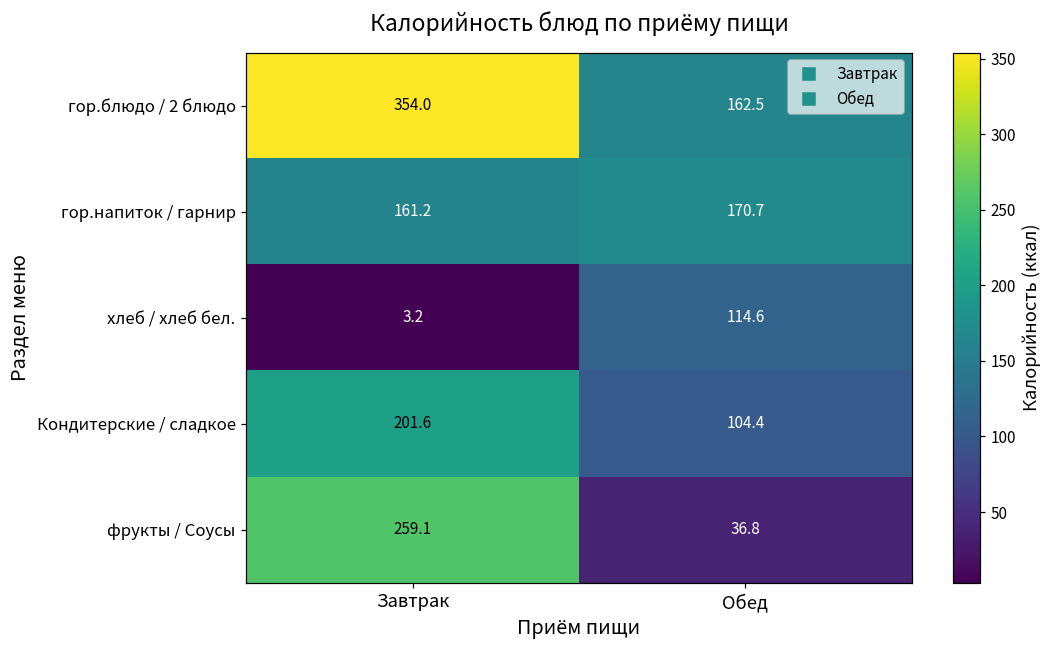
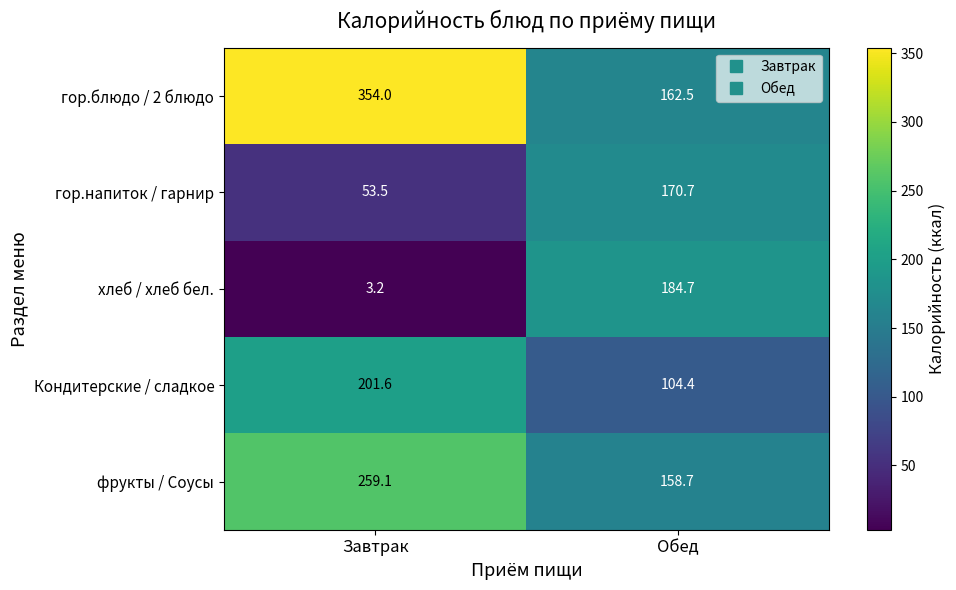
  {
    "гор.блюдо / 2 блюдо": {
      "Завтрак": 354.0,
      "Обед": 162.5
    },
    "гор.напиток / гарнир": {
-     "Завтрак": 161.2,
+     "Завтрак": 53.5,
      "Обед": 170.7
    },
    "хлеб / хлеб бел.": {
      "Завтрак": 3.2,
-     "Обед": 114.6
+     "Обед": 184.7
    },
    "Кондитерские / сладкое": {
      "Завтрак": 201.6,
      "Обед": 104.4
    },
    "фрукты / Соусы": {
      "Завтрак": 259.1,
-     "Обед": 36.8
+     "Обед": 158.7
    }
  }
